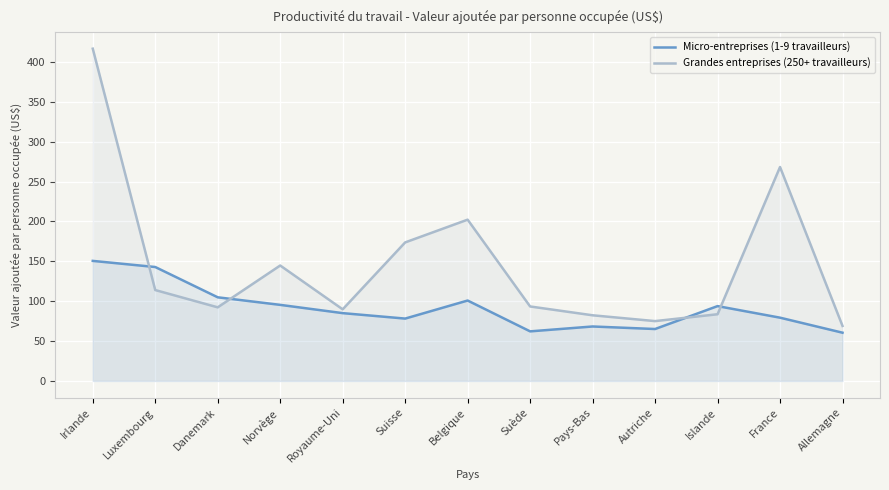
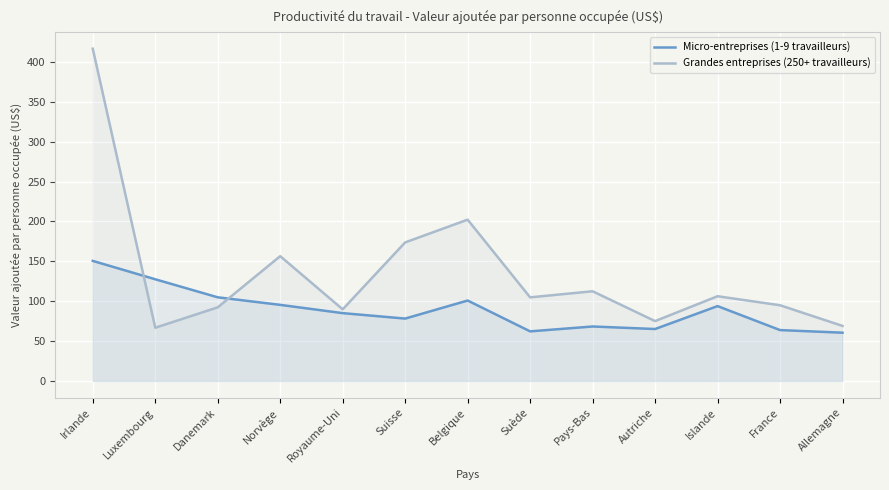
  {
    "Micro-entreprises (1-9 travailleurs)": {
      "Irlande": 150,
-     "Luxembourg": 140,
+     "Luxembourg": 130,
      "Danemark": 100,
      "Norvège": 100,
      "Royaume-Uni": 90,
      "Suisse": 80,
      "Belgique": 100,
      "Suède": 60,
      "Pays-Bas": 70,
      "Autriche": 70,
      "Islande": 90,
-     "France": 80,
+     "France": 60,
      "Allemagne": 60
    },
    "Grandes entreprises (250+ travailleurs)": {
      "Irlande": 420,
-     "Luxembourg": 110,
+     "Luxembourg": 70,
      "Danemark": 90,
-     "Norvège": 140,
+     "Norvège": 160,
      "Royaume-Uni": 90,
      "Suisse": 170,
      "Belgique": 200,
-     "Suède": 90,
-     "Pays-Bas": 80,
+     "Suède": 100,
+     "Pays-Bas": 110,
      "Autriche": 80,
-     "Islande": 80,
-     "France": 270,
+     "Islande": 110,
+     "France": 90,
      "Allemagne": 70
    }
  }
